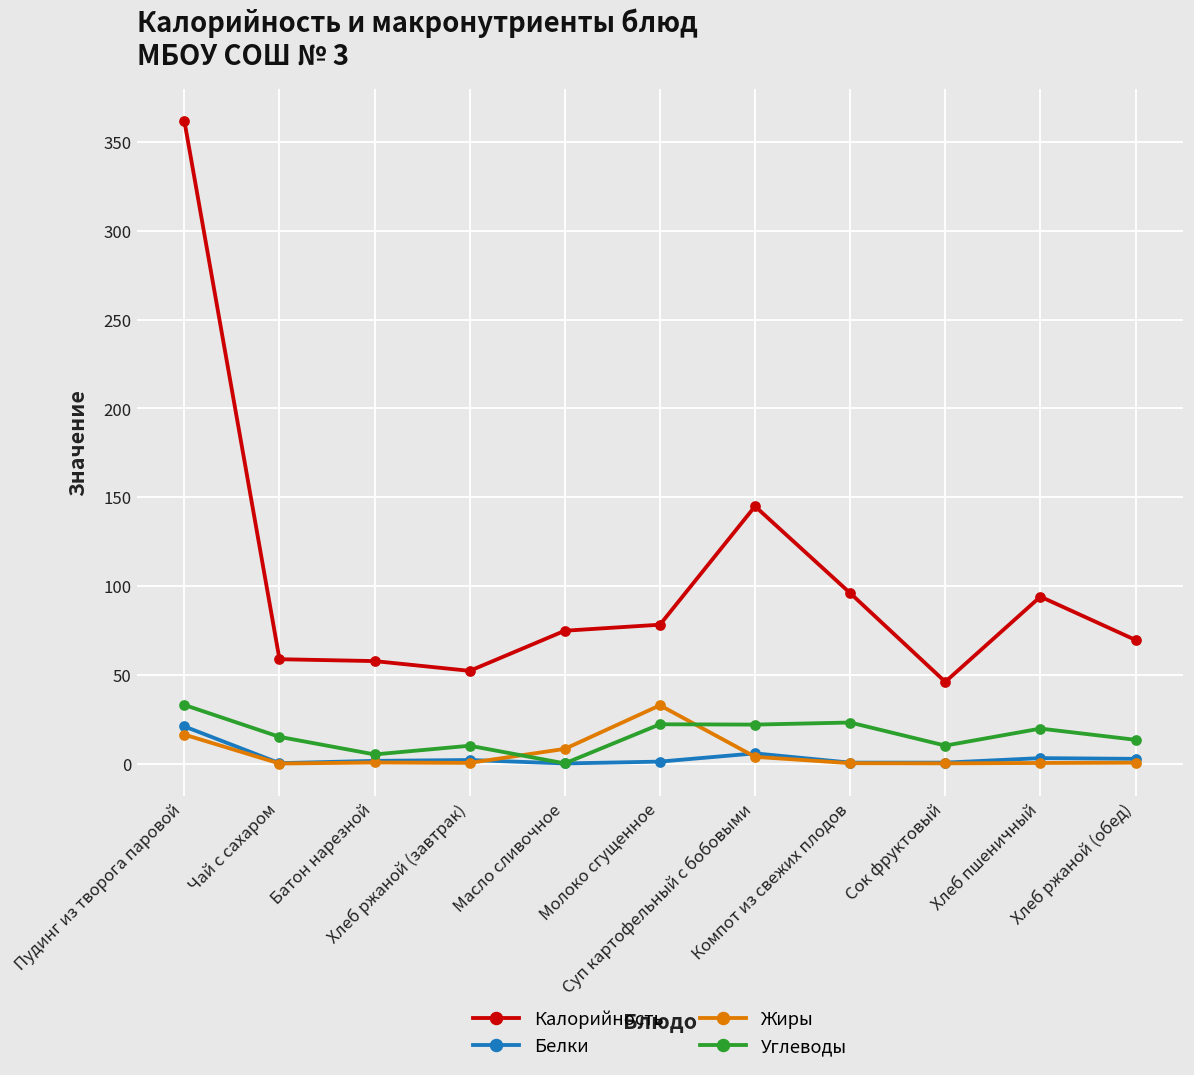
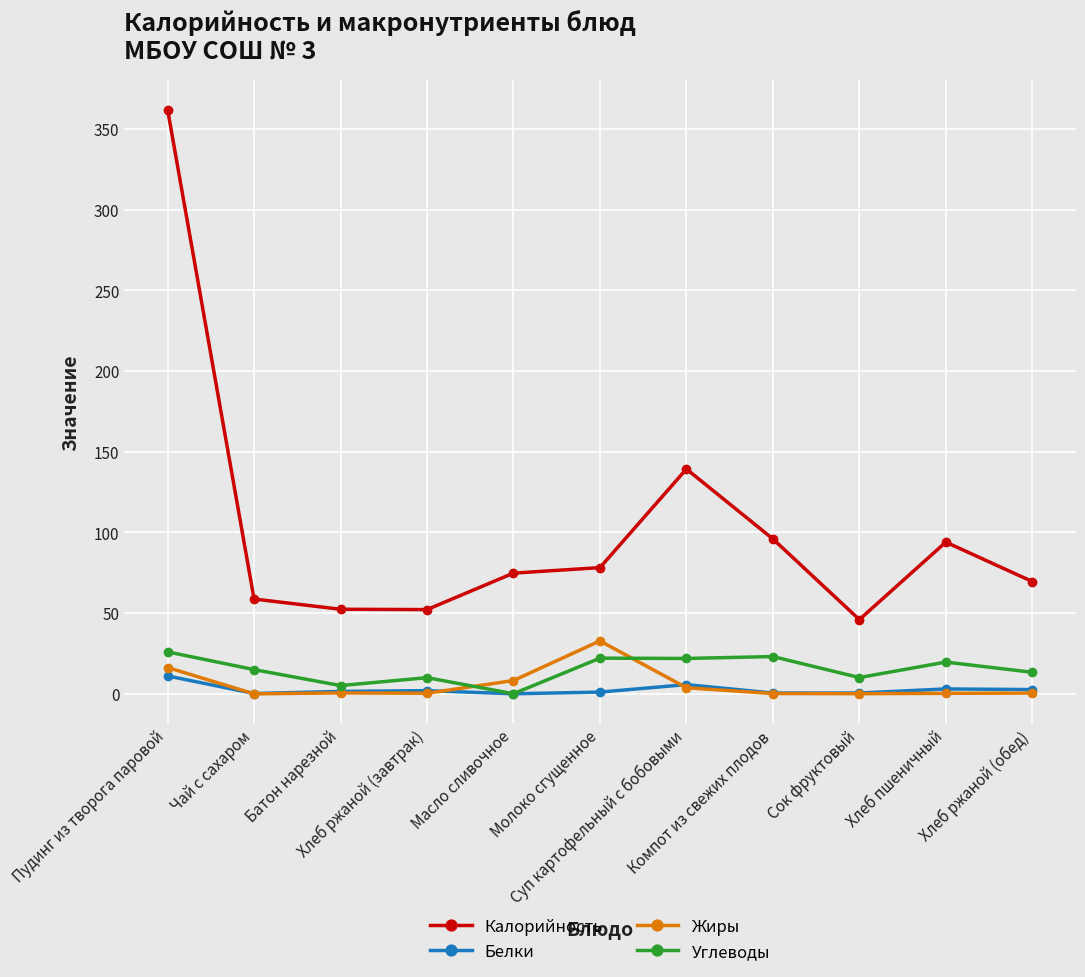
  {
    "Калорийность": {
      "Пудинг из творога паровой": 362,
      "Чай с сахаром": 59,
-     "Батон нарезной": 58,
+     "Батон нарезной": 52,
      "Хлеб ржаной (завтрак)": 52,
      "Масло сливочное": 75,
      "Молоко сгущенное": 78,
-     "Суп картофельный с бобовыми": 145,
+     "Суп картофельный с бобовыми": 139,
      "Компот из свежих плодов": 96,
      "Сок фруктовый": 46,
      "Хлеб пшеничный": 94,
      "Хлеб ржаной (обед)": 70
    },
    "Белки": {
-     "Пудинг из творога паровой": 21,
+     "Пудинг из творога паровой": 11,
      "Хлеб ржаной (завтрак)": 2,
      "Молоко сгущенное": 1,
      "Суп картофельный с бобовыми": 6,
      "Хлеб пшеничный": 3,
      "Хлеб ржаной (обед)": 3
    },
    "Жиры": {
      "Пудинг из творога паровой": 16,
      "Хлеб ржаной (завтрак)": 0,
      "Масло сливочное": 8,
      "Молоко сгущенное": 33,
      "Суп картофельный с бобовыми": 4,
      "Хлеб пшеничный": 0,
      "Хлеб ржаной (обед)": 0
    },
    "Углеводы": {
-     "Пудинг из творога паровой": 33,
+     "Пудинг из творога паровой": 26,
      "Чай с сахаром": 15,
      "Батон нарезной": 5,
      "Хлеб ржаной (завтрак)": 10,
      "Молоко сгущенное": 22,
      "Суп картофельный с бобовыми": 22,
      "Компот из свежих плодов": 23,
      "Сок фруктовый": 10,
      "Хлеб пшеничный": 20,
      "Хлеб ржаной (обед)": 13
    }
  }
